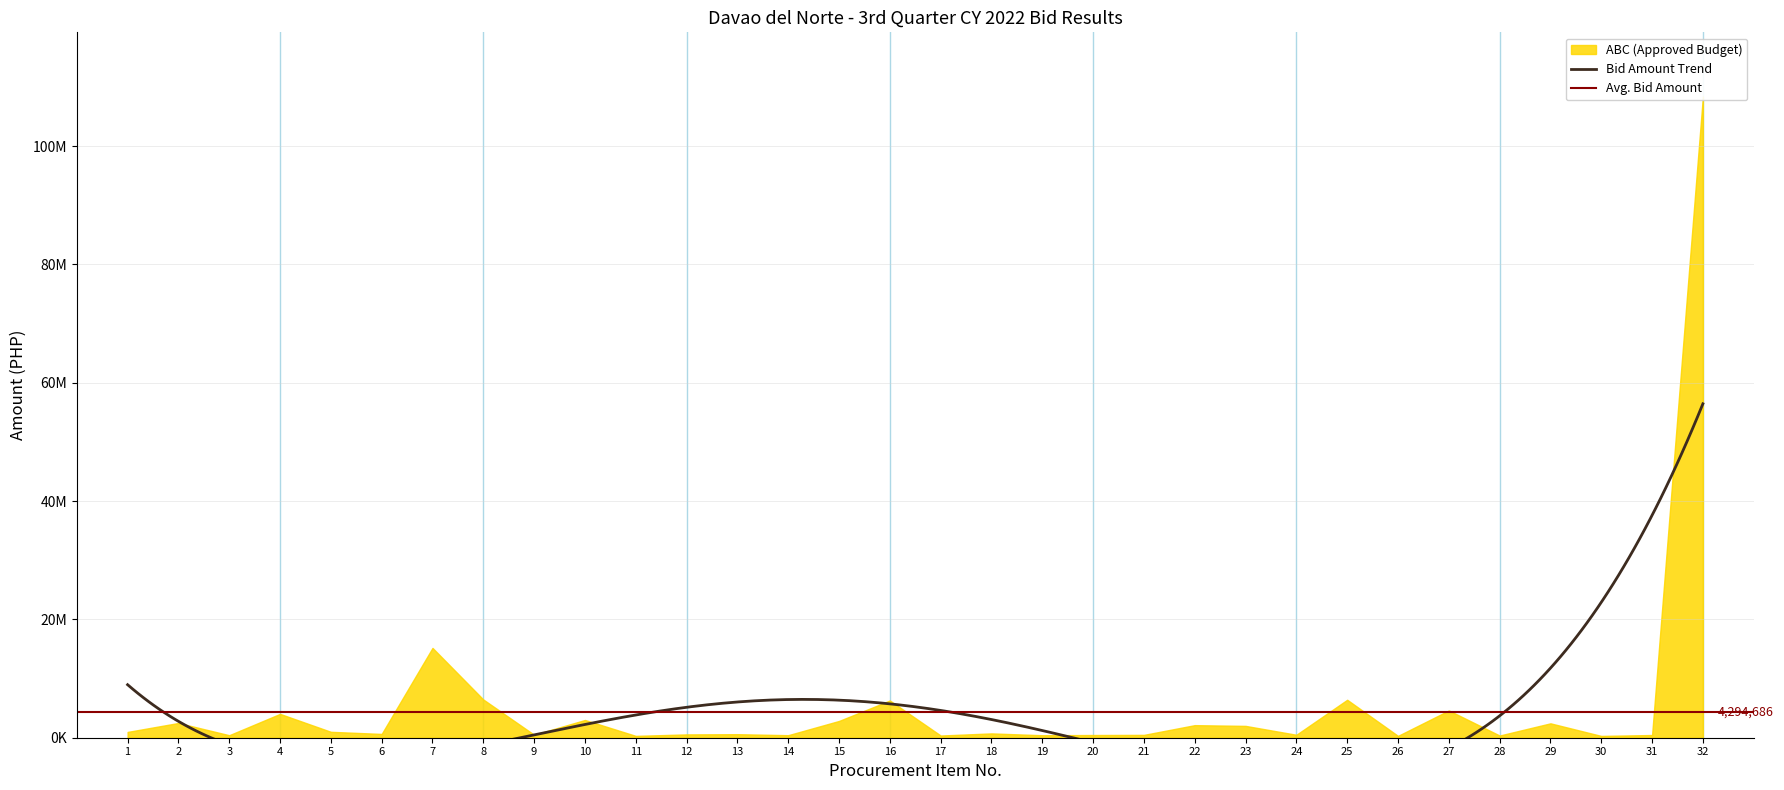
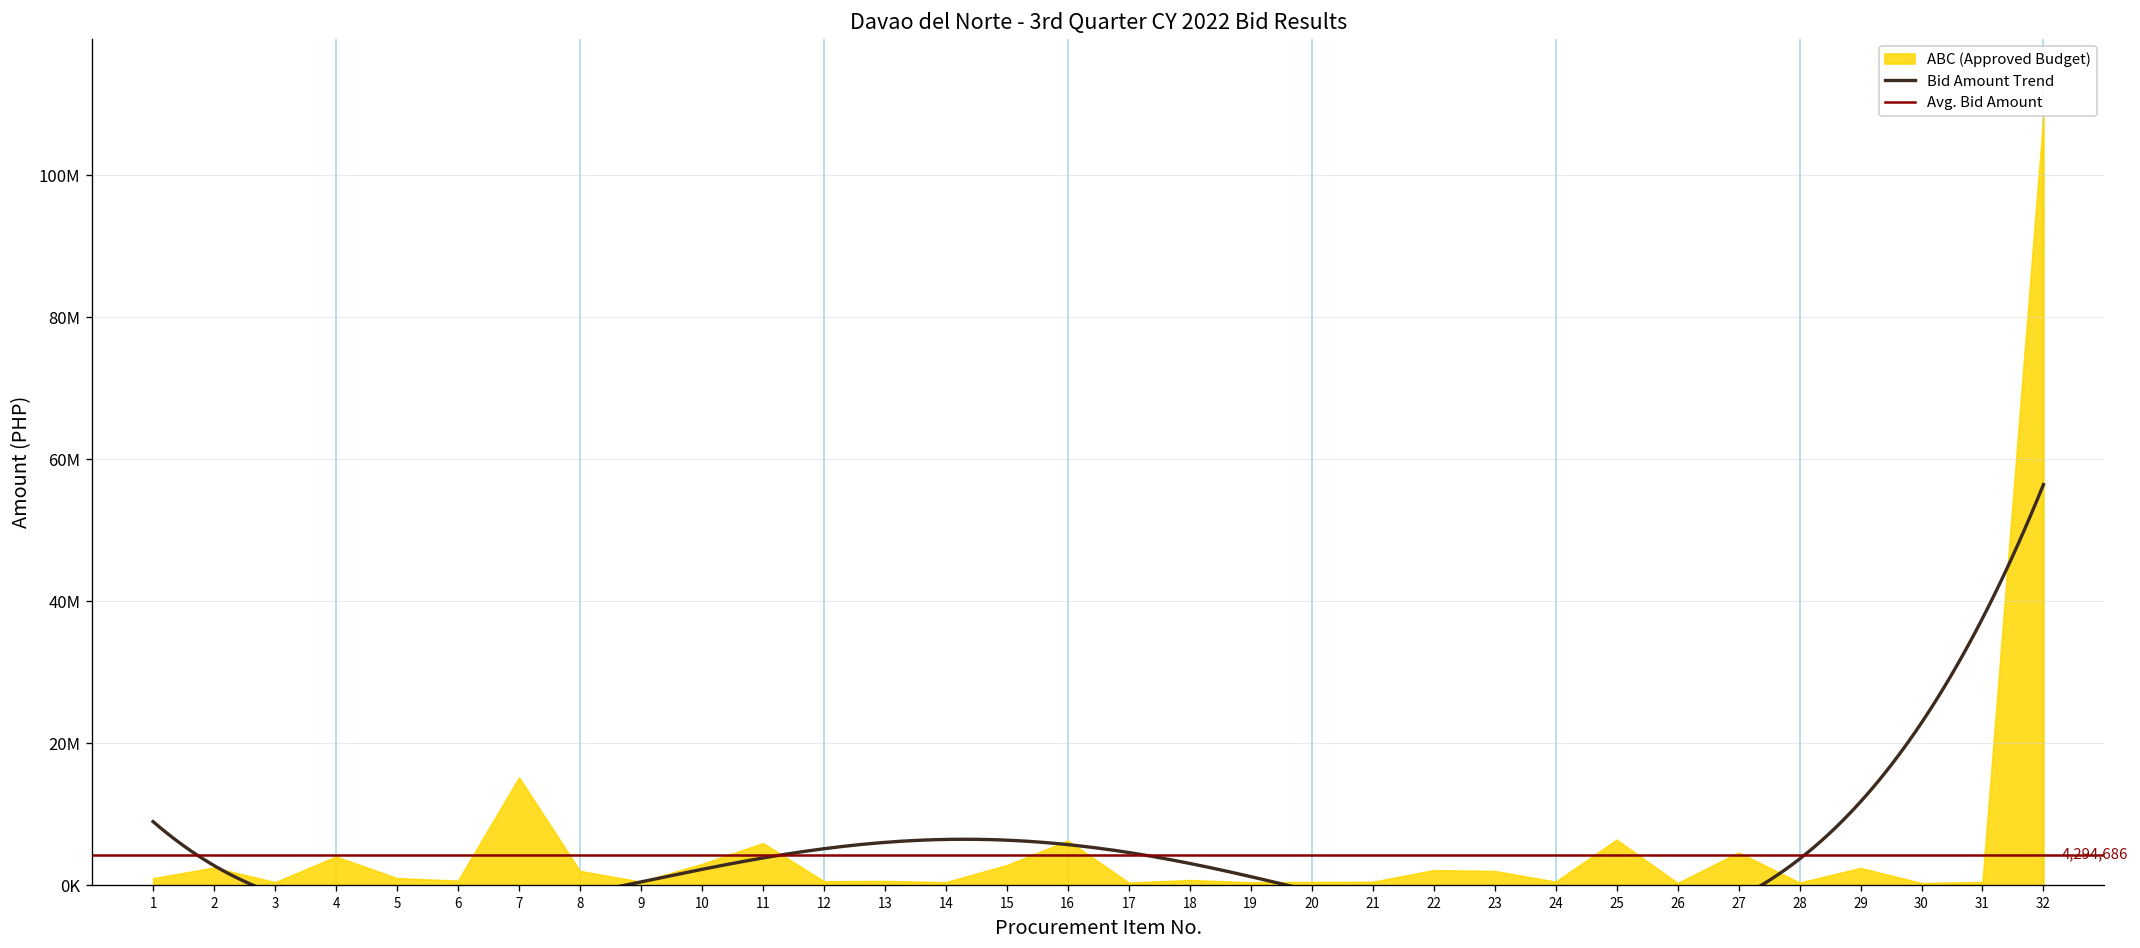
  {
    "Bid Amount Trend": {
      "1": 9000000,
      "32": 56000000
    },
    "ABC (Approved Budget)": {
      "1": 1000000,
      "3": 0,
      "4": 4000000,
      "5": 1000000,
      "6": 1000000,
      "7": 15000000,
-     "8": 6000000,
+     "8": 2000000,
      "10": 3000000,
-     "11": 0,
+     "11": 6000000,
      "12": 1000000,
      "13": 1000000,
      "14": 0,
      "15": 3000000,
      "16": 6000000,
      "18": 1000000,
      "20": 0,
      "21": 0,
      "22": 2000000,
      "23": 2000000,
      "24": 1000000,
      "25": 6000000,
      "27": 5000000,
      "29": 2000000,
      "31": 0
    }
  }
